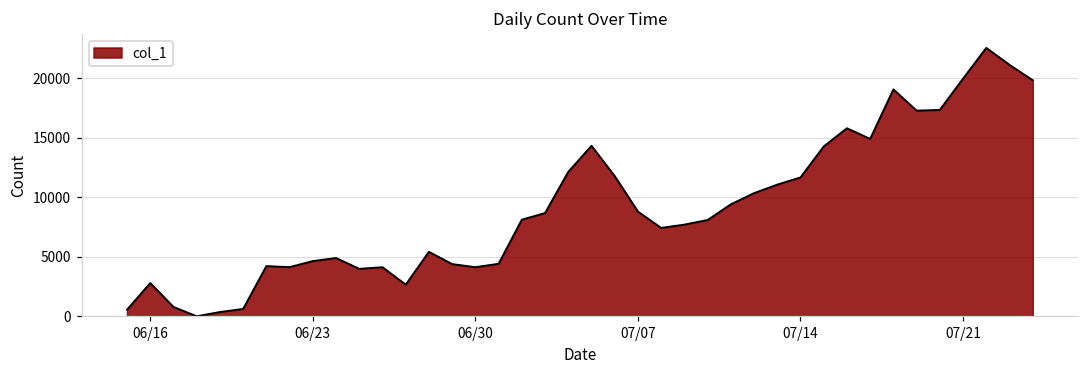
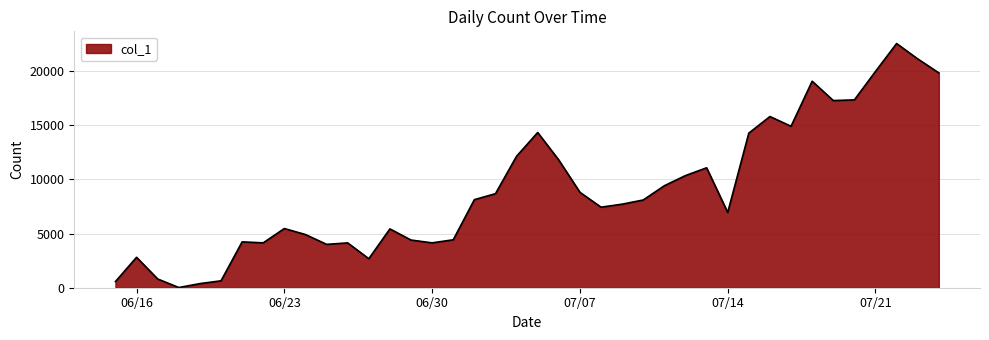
  {
    "06/16": 2800,
-   "06/23": 4700,
+   "06/23": 5500,
    "06/30": 4100,
    "07/07": 8800,
-   "07/14": 11700,
+   "07/14": 6900,
    "07/21": 20000
  }
